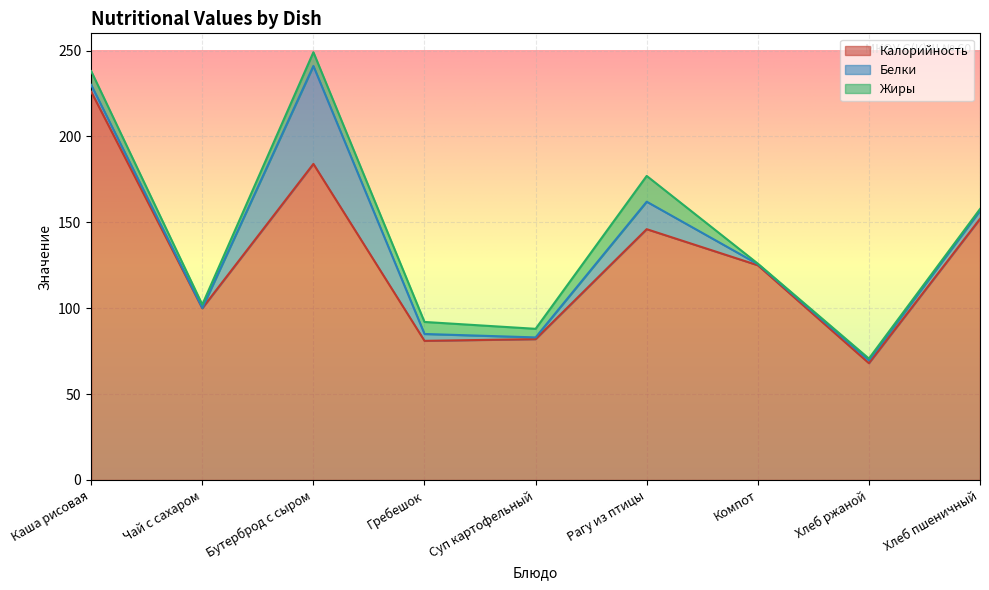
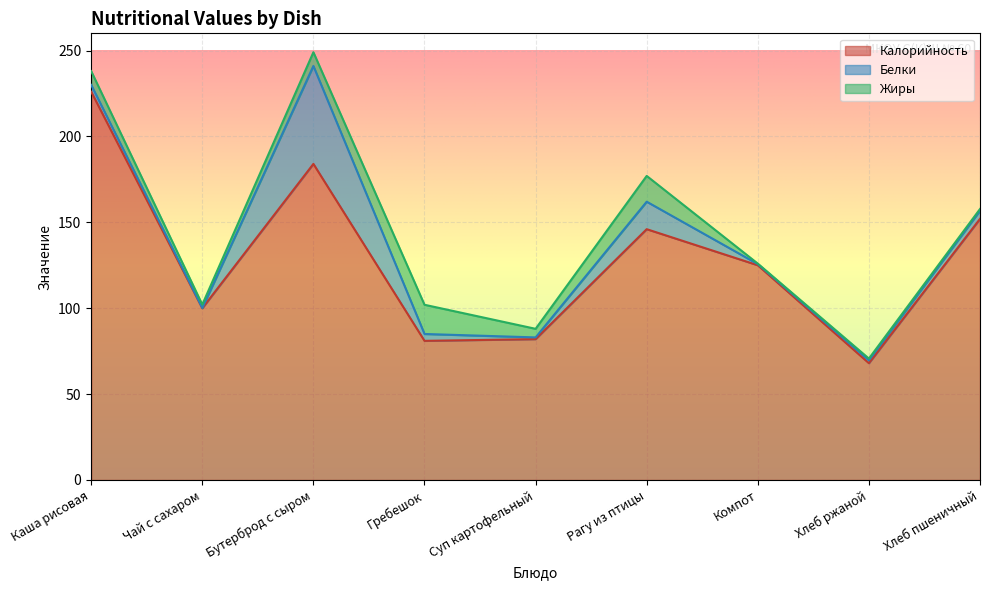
  {
    "Калорийность": {
      "Каша рисовая": 226,
      "Бутерброд с сыром": 184,
      "Гребешок": 81,
      "Рагу из птицы": 146,
      "Хлеб ржаной": 68,
      "Хлеб пшеничный": 152
    },
    "Белки": {
      "Каша рисовая": 4,
      "Бутерброд с сыром": 57,
      "Гребешок": 4,
      "Рагу из птицы": 16
    },
    "Жиры": {
      "Каша рисовая": 8,
      "Чай с сахаром": 2,
      "Бутерброд с сыром": 8,
-     "Гребешок": 7,
+     "Гребешок": 17,
      "Суп картофельный": 5,
      "Рагу из птицы": 15
    }
  }
